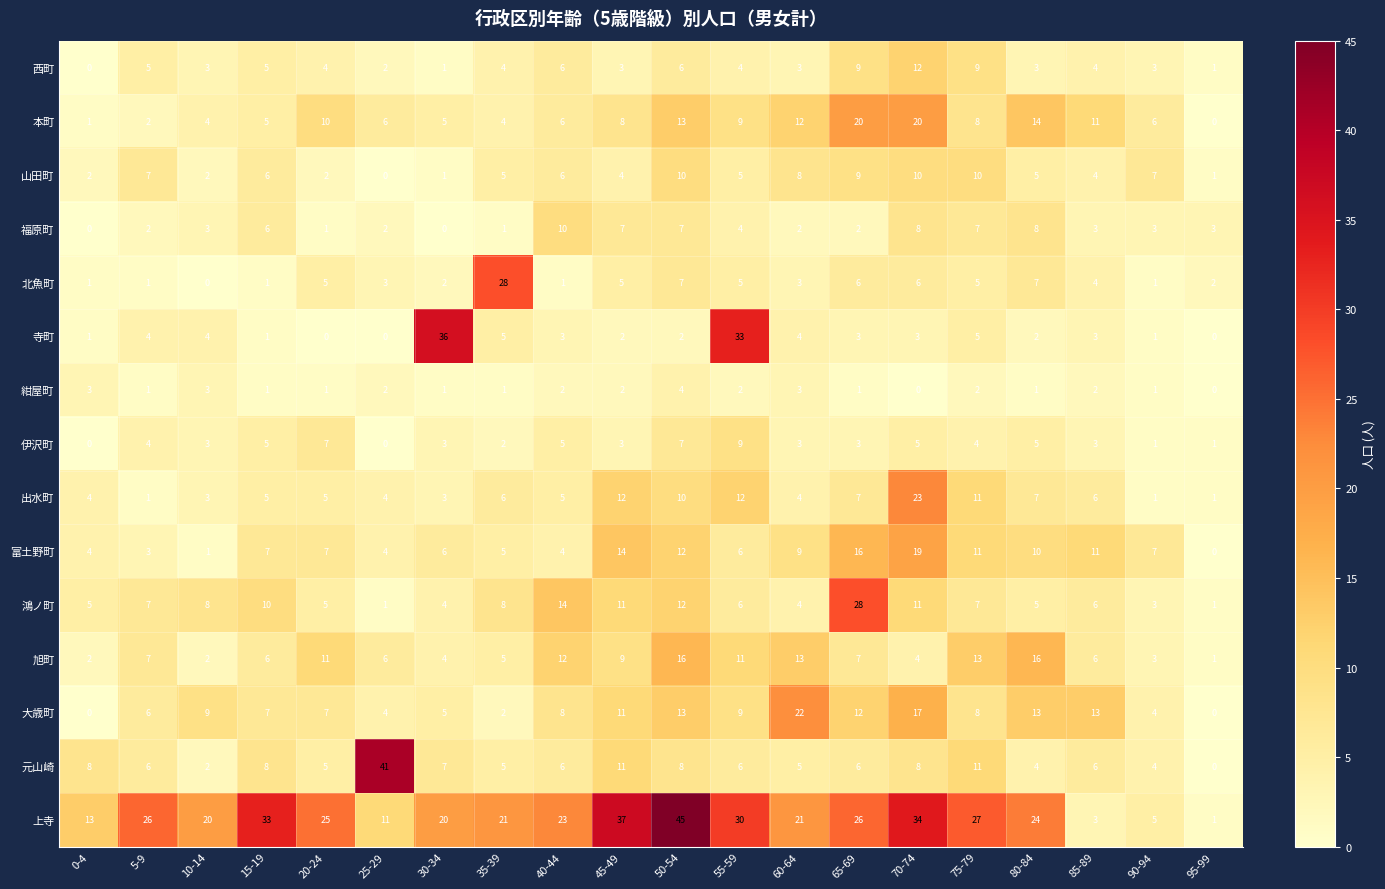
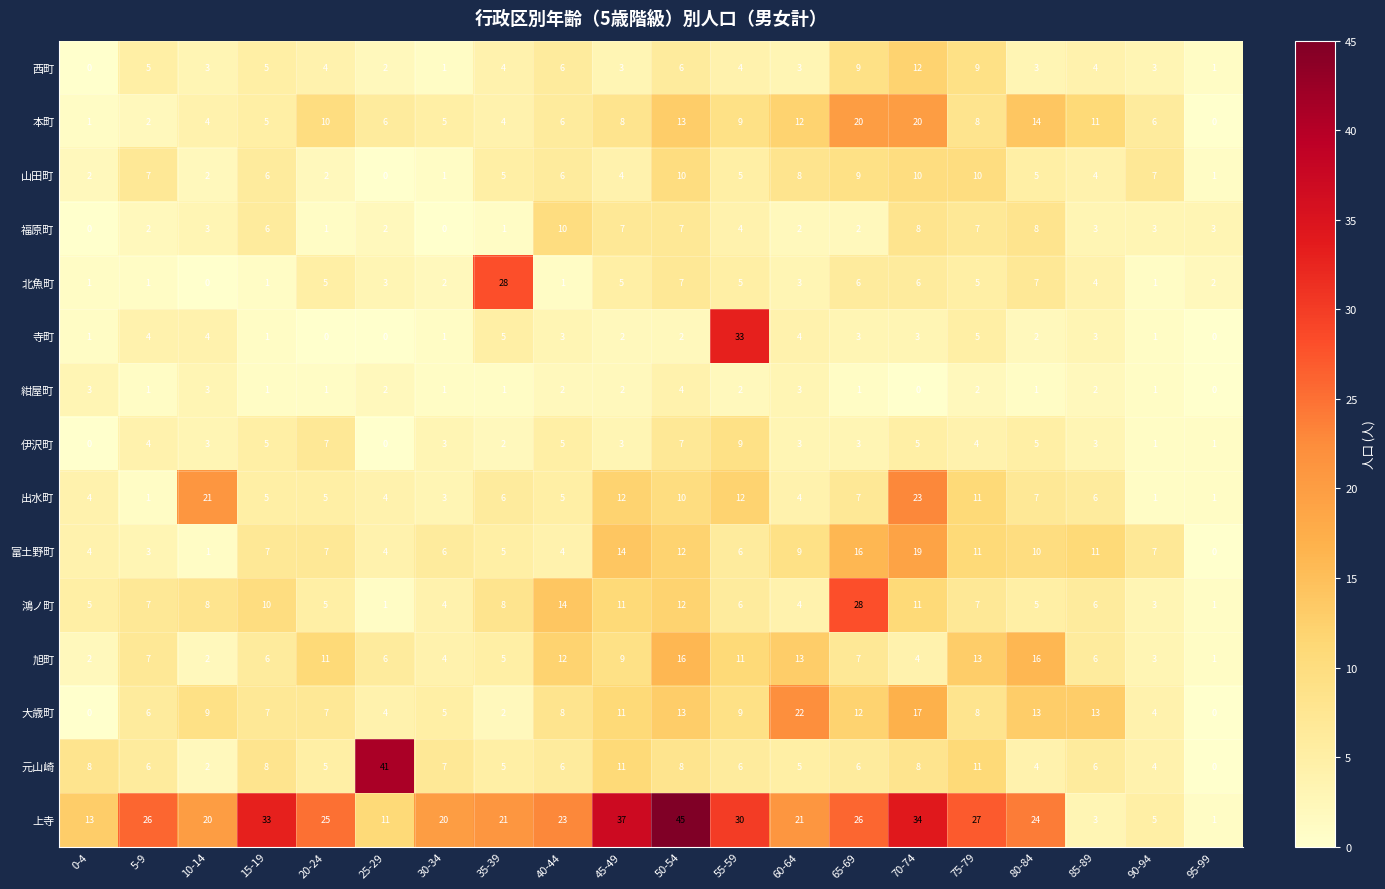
  {
    "寺町": {
      "0-4": 1,
      "5-9": 4,
      "10-14": 4,
      "15-19": 1,
-     "30-34": 36,
+     "30-34": 1,
      "35-39": 5,
      "40-44": 3,
      "45-49": 2,
      "50-54": 2,
      "55-59": 33,
      "60-64": 4,
      "65-69": 3,
      "70-74": 3,
      "75-79": 5,
      "80-84": 2,
      "85-89": 3,
      "90-94": 1
    },
    "出水町": {
      "0-4": 4,
      "5-9": 1,
-     "10-14": 3,
+     "10-14": 21,
      "15-19": 5,
      "20-24": 5,
      "25-29": 4,
      "30-34": 3,
      "35-39": 6,
      "40-44": 5,
      "45-49": 12,
      "50-54": 10,
      "55-59": 12,
      "60-64": 4,
      "65-69": 7,
      "70-74": 23,
      "75-79": 11,
      "80-84": 7,
      "85-89": 6,
      "90-94": 1,
      "95-99": 1
    }
  }
